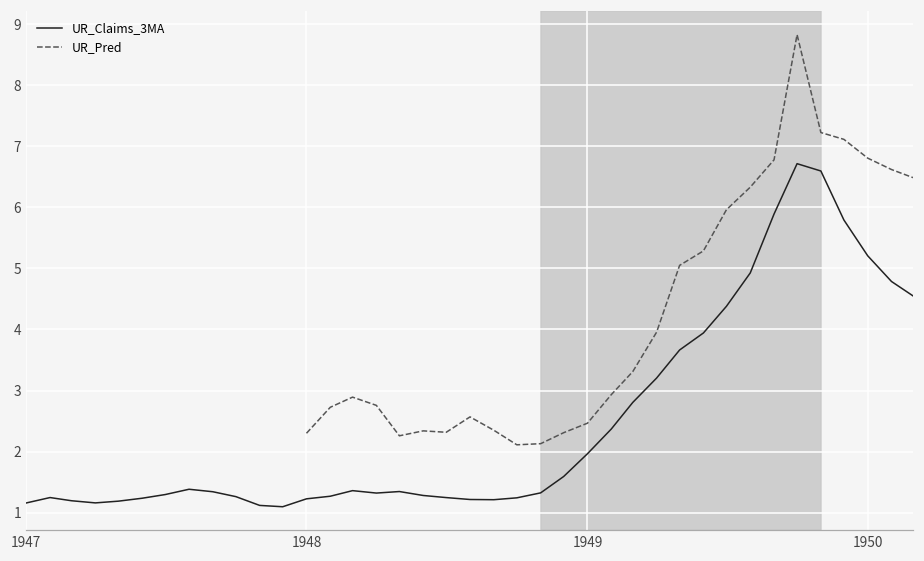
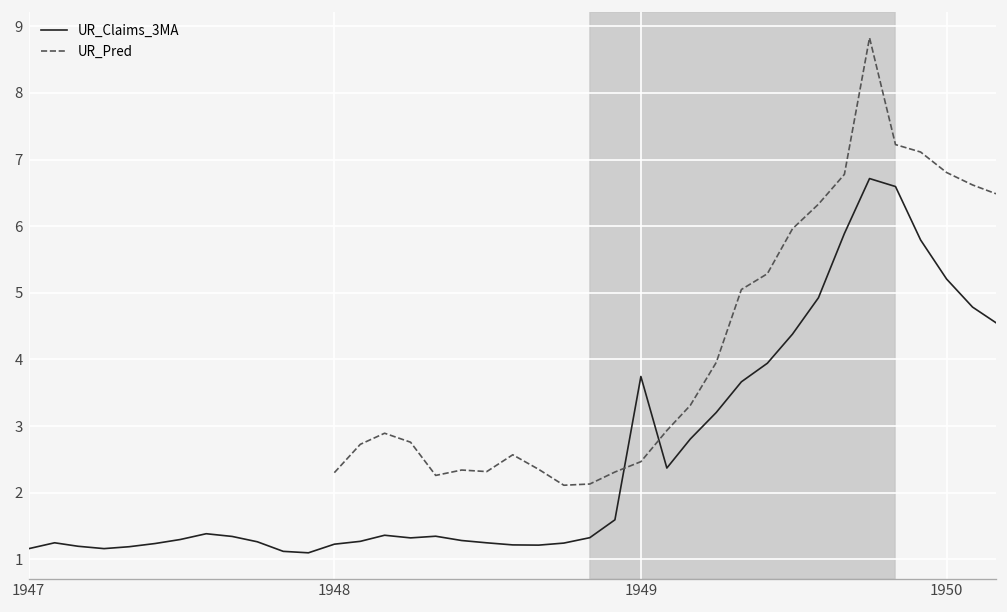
  {
    "UR_Claims_3MA": {
      "1947": 1.2,
      "1948": 1.2,
-     "1949": 2.0,
+     "1949": 3.7,
      "1950": 5.2
    },
    "UR_Pred": {
      "1948": 2.3,
      "1949": 2.5,
      "1950": 6.8
    }
  }
